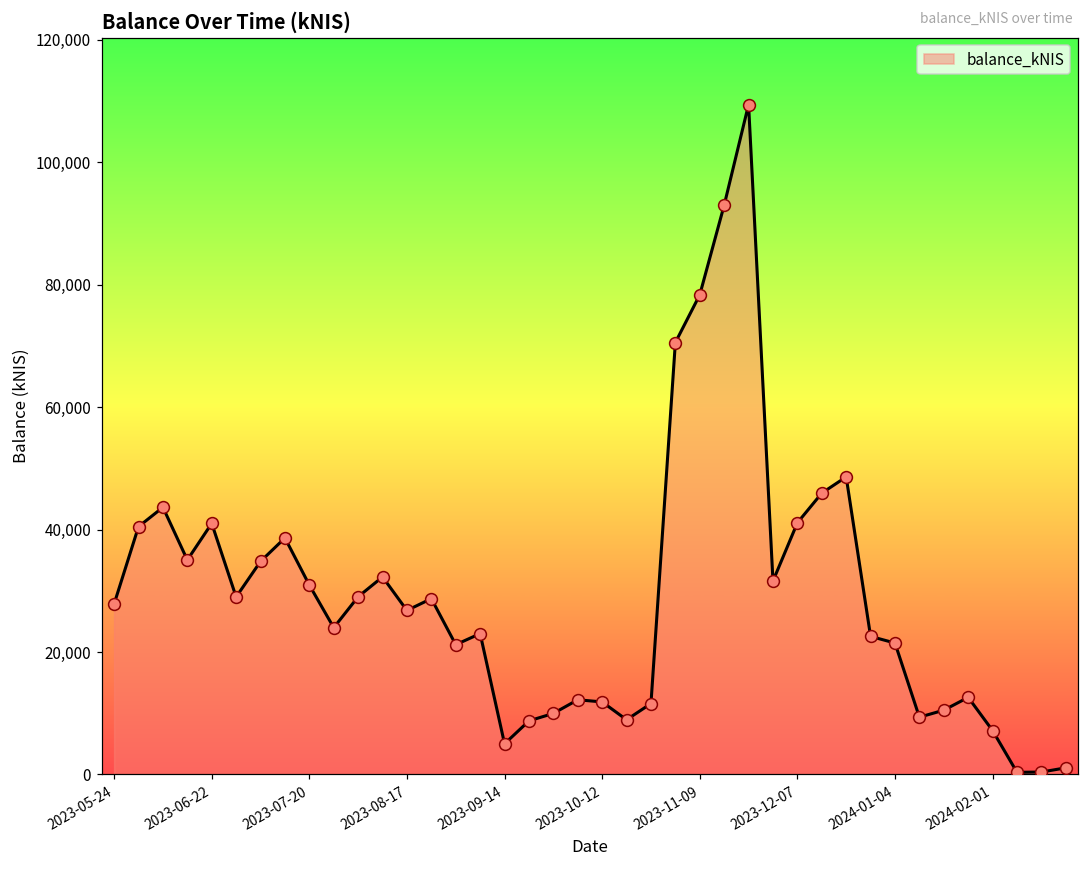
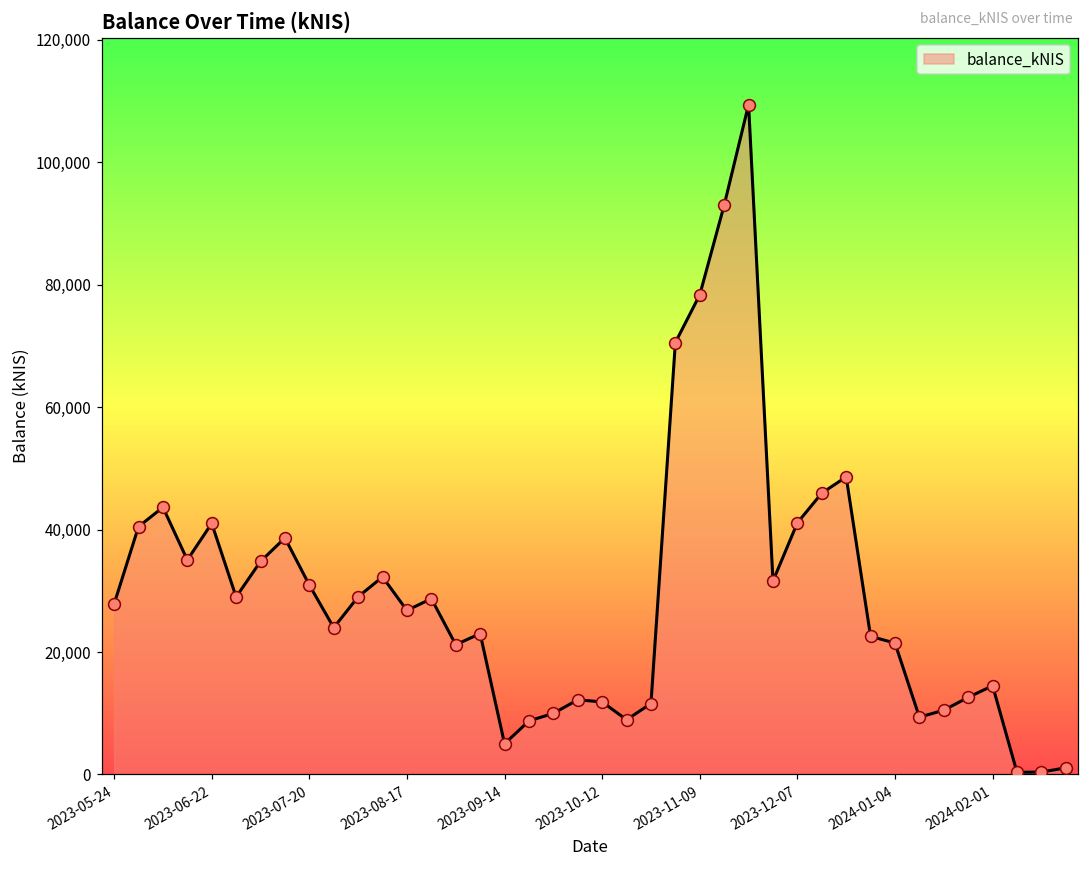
  {
    "2023-05-24": "28,000",
    "2023-06-22": "41,000",
    "2023-07-20": "31,000",
    "2023-08-17": "27,000",
    "2023-09-14": "5,000",
    "2023-10-12": "12,000",
    "2023-11-09": "78,000",
    "2023-12-07": "41,000",
    "2024-01-04": "21,000",
-   "2024-02-01": "7,000"
+   "2024-02-01": "15,000"
  }
